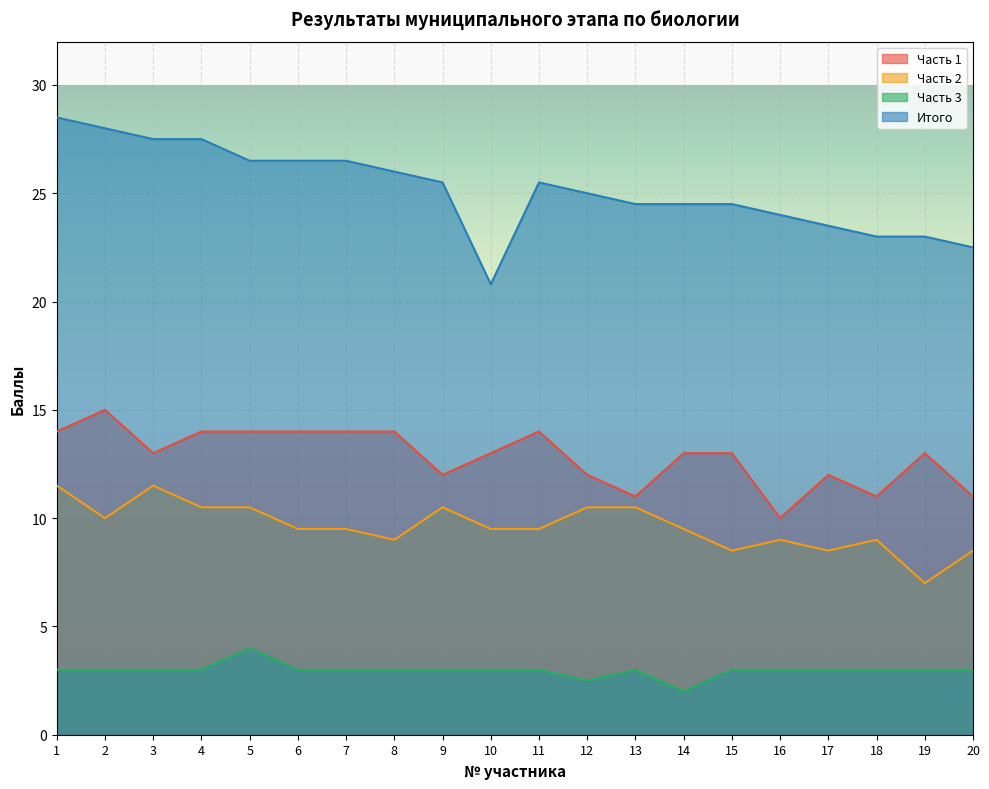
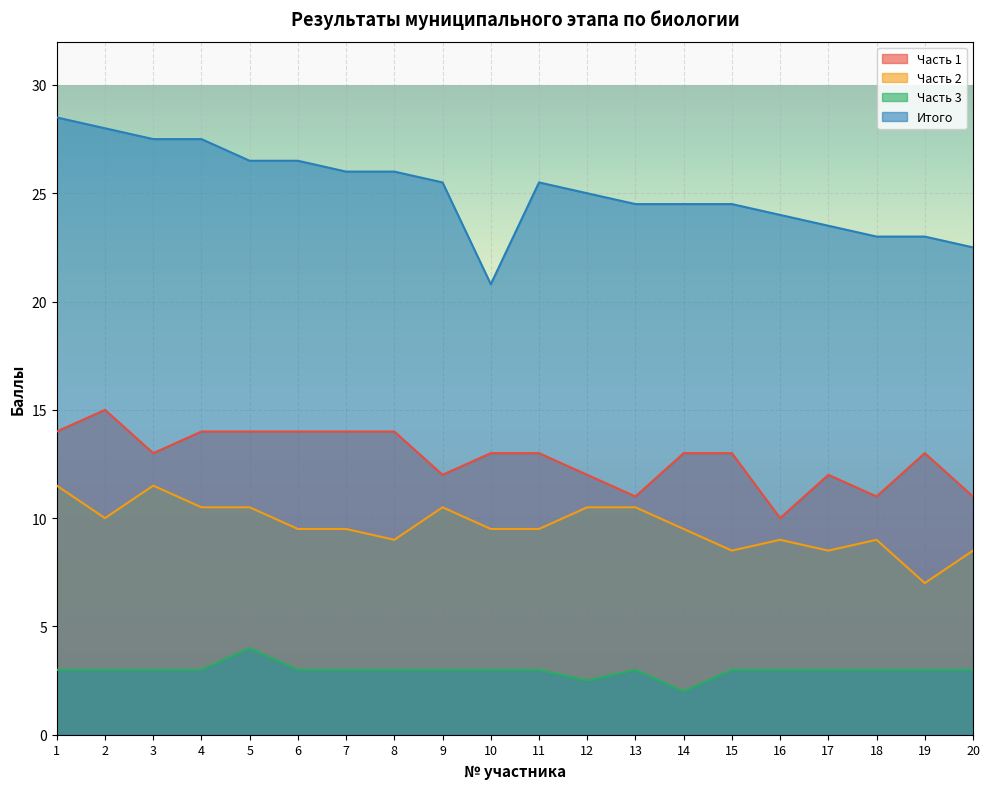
  {
    "Часть 1": {
      "1": 14,
      "2": 15,
      "3": 13,
      "4": 14,
      "5": 14,
      "6": 14,
      "7": 14,
      "8": 14,
      "9": 12,
      "10": 13,
-     "11": 14,
+     "11": 13,
      "12": 12,
      "13": 11,
      "14": 13,
      "15": 13,
      "16": 10,
      "17": 12,
      "18": 11,
      "19": 13,
      "20": 11
    },
    "Часть 2": {
      "1": 11.5,
      "2": 10.0,
      "3": 11.5,
      "4": 10.5,
      "5": 10.5,
      "6": 9.5,
      "7": 9.5,
      "8": 9.0,
      "9": 10.5,
      "10": 9.5,
      "11": 9.5,
      "12": 10.5,
      "13": 10.5,
      "14": 9.5,
      "15": 8.5,
      "16": 9.0,
      "17": 8.5,
      "18": 9.0,
      "19": 7.0,
      "20": 8.5
    },
    "Часть 3": {
      "1": 3.0,
      "2": 3.0,
      "3": 3.0,
      "4": 3.0,
      "5": 4.0,
      "6": 3.0,
      "7": 3.0,
      "8": 3.0,
      "9": 3.0,
      "10": 3.0,
      "11": 3.0,
      "12": 2.5,
      "13": 3.0,
      "14": 2.0,
      "15": 3.0,
      "16": 3.0,
      "17": 3.0,
      "18": 3.0,
      "19": 3.0,
      "20": 3.0
    },
    "Итого": {
      "1": 28.5,
      "2": 28.0,
      "3": 27.5,
      "4": 27.5,
      "5": 26.5,
      "6": 26.5,
-     "7": 26.5,
+     "7": 26.0,
      "8": 26.0,
      "9": 25.5,
      "10": 20.8,
      "11": 25.5,
      "12": 25.0,
      "13": 24.5,
      "14": 24.5,
      "15": 24.5,
      "16": 24.0,
      "17": 23.5,
      "18": 23.0,
      "19": 23.0,
      "20": 22.5
    }
  }
